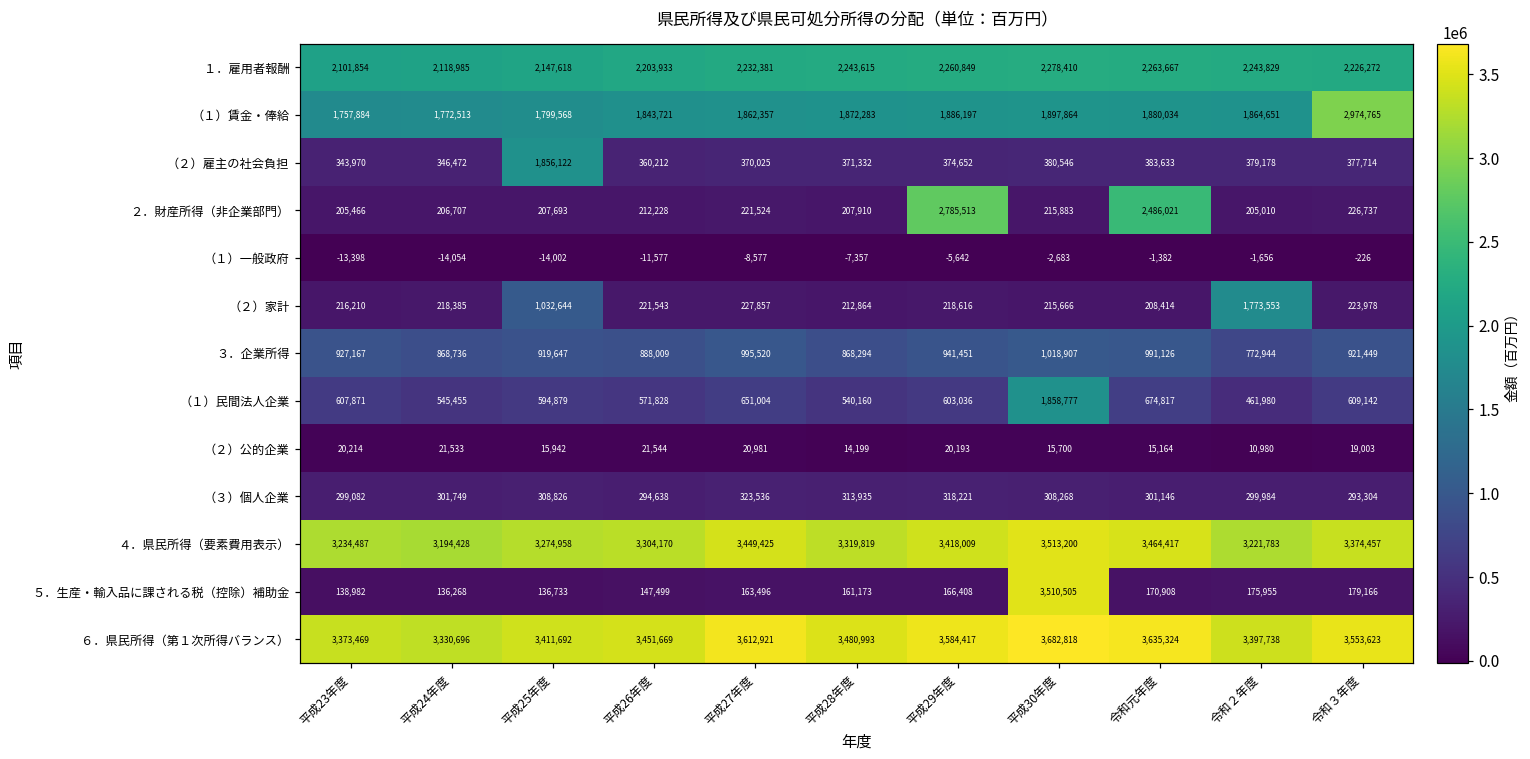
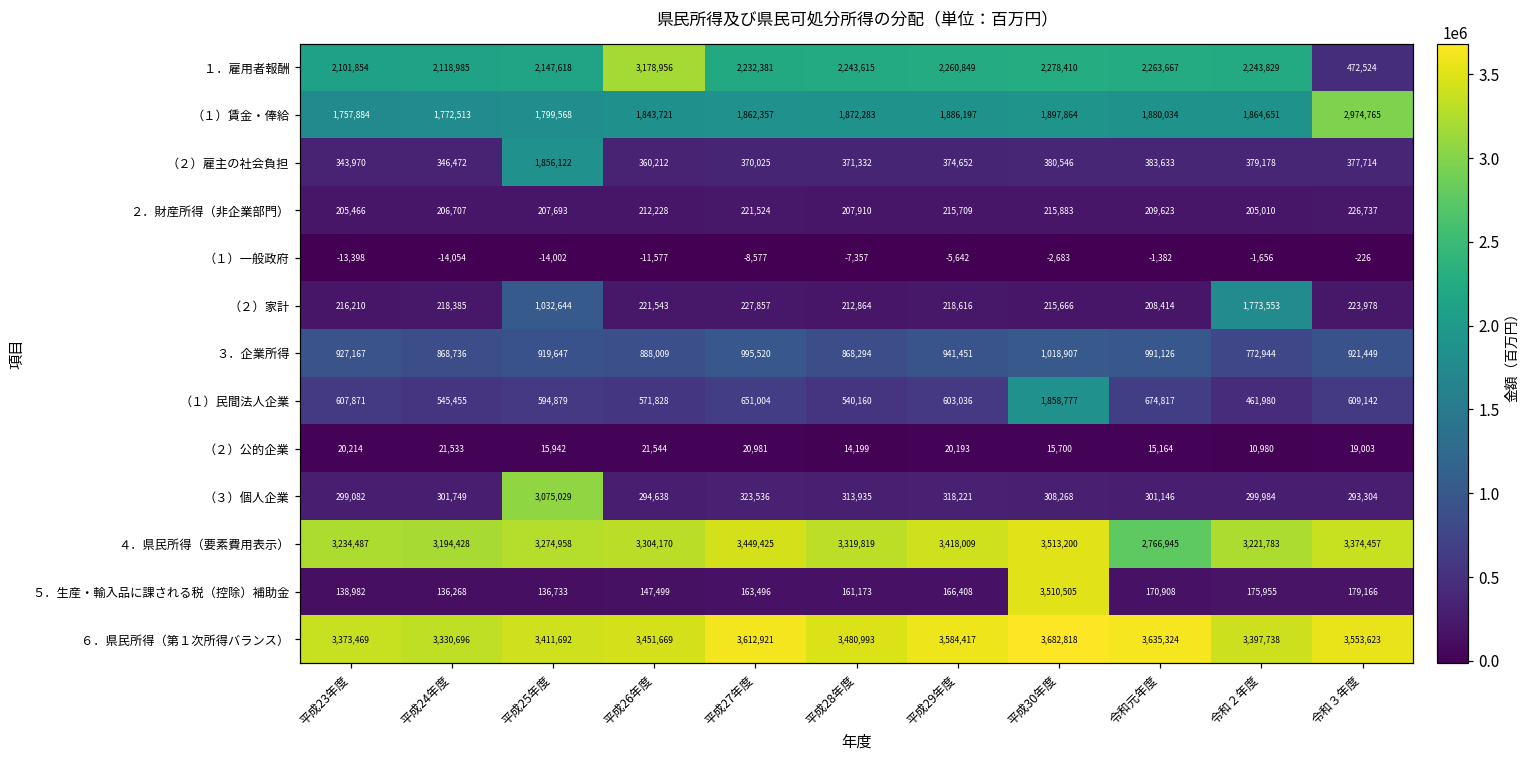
  {
    "１．雇用者報酬": {
      "平成23年度": "2,101,854",
      "平成24年度": "2,118,985",
      "平成25年度": "2,147,618",
-     "平成26年度": "2,203,933",
+     "平成26年度": "3,178,956",
      "平成27年度": "2,232,381",
      "平成28年度": "2,243,615",
      "平成29年度": "2,260,849",
      "平成30年度": "2,278,410",
      "令和元年度": "2,263,667",
      "令和２年度": "2,243,829",
-     "令和３年度": "2,226,272"
+     "令和３年度": "472,524"
    },
    "（１）賃金・俸給": {
      "平成23年度": "1,757,884",
      "平成24年度": "1,772,513",
      "平成25年度": "1,799,568",
      "平成26年度": "1,843,721",
      "平成27年度": "1,862,357",
      "平成28年度": "1,872,283",
      "平成29年度": "1,886,197",
      "平成30年度": "1,897,864",
      "令和元年度": "1,880,034",
      "令和２年度": "1,864,651",
      "令和３年度": "2,974,765"
    },
    "（２）雇主の社会負担": {
      "平成23年度": "343,970",
      "平成24年度": "346,472",
      "平成25年度": "1,856,122",
      "平成26年度": "360,212",
      "平成27年度": "370,025",
      "平成28年度": "371,332",
      "平成29年度": "374,652",
      "平成30年度": "380,546",
      "令和元年度": "383,633",
      "令和２年度": "379,178",
      "令和３年度": "377,714"
    },
    "２．財産所得（非企業部門）": {
      "平成23年度": "205,466",
      "平成24年度": "206,707",
      "平成25年度": "207,693",
      "平成26年度": "212,228",
      "平成27年度": "221,524",
      "平成28年度": "207,910",
-     "平成29年度": "2,785,513",
+     "平成29年度": "215,709",
      "平成30年度": "215,883",
-     "令和元年度": "2,486,021",
+     "令和元年度": "209,623",
      "令和２年度": "205,010",
      "令和３年度": "226,737"
    },
    "（１）一般政府": {
      "平成23年度": "-13,398",
      "平成24年度": "-14,054",
      "平成25年度": "-14,002",
      "平成26年度": "-11,577",
      "平成27年度": "-8,577",
      "平成28年度": "-7,357",
      "平成29年度": "-5,642",
      "平成30年度": "-2,683",
      "令和元年度": "-1,382",
      "令和２年度": "-1,656",
      "令和３年度": "-226"
    },
    "（２）家計": {
      "平成23年度": "216,210",
      "平成24年度": "218,385",
      "平成25年度": "1,032,644",
      "平成26年度": "221,543",
      "平成27年度": "227,857",
      "平成28年度": "212,864",
      "平成29年度": "218,616",
      "平成30年度": "215,666",
      "令和元年度": "208,414",
      "令和２年度": "1,773,553",
      "令和３年度": "223,978"
    },
    "３．企業所得": {
      "平成23年度": "927,167",
      "平成24年度": "868,736",
      "平成25年度": "919,647",
      "平成26年度": "888,009",
      "平成27年度": "995,520",
      "平成28年度": "868,294",
      "平成29年度": "941,451",
      "平成30年度": "1,018,907",
      "令和元年度": "991,126",
      "令和２年度": "772,944",
      "令和３年度": "921,449"
    },
    "（１）民間法人企業": {
      "平成23年度": "607,871",
      "平成24年度": "545,455",
      "平成25年度": "594,879",
      "平成26年度": "571,828",
      "平成27年度": "651,004",
      "平成28年度": "540,160",
      "平成29年度": "603,036",
      "平成30年度": "1,858,777",
      "令和元年度": "674,817",
      "令和２年度": "461,980",
      "令和３年度": "609,142"
    },
    "（２）公的企業": {
      "平成23年度": "20,214",
      "平成24年度": "21,533",
      "平成25年度": "15,942",
      "平成26年度": "21,544",
      "平成27年度": "20,981",
      "平成28年度": "14,199",
      "平成29年度": "20,193",
      "平成30年度": "15,700",
      "令和元年度": "15,164",
      "令和２年度": "10,980",
      "令和３年度": "19,003"
    },
    "（３）個人企業": {
      "平成23年度": "299,082",
      "平成24年度": "301,749",
-     "平成25年度": "308,826",
+     "平成25年度": "3,075,029",
      "平成26年度": "294,638",
      "平成27年度": "323,536",
      "平成28年度": "313,935",
      "平成29年度": "318,221",
      "平成30年度": "308,268",
      "令和元年度": "301,146",
      "令和２年度": "299,984",
      "令和３年度": "293,304"
    },
    "４．県民所得（要素費用表示）": {
      "平成23年度": "3,234,487",
      "平成24年度": "3,194,428",
      "平成25年度": "3,274,958",
      "平成26年度": "3,304,170",
      "平成27年度": "3,449,425",
      "平成28年度": "3,319,819",
      "平成29年度": "3,418,009",
      "平成30年度": "3,513,200",
-     "令和元年度": "3,464,417",
+     "令和元年度": "2,766,945",
      "令和２年度": "3,221,783",
      "令和３年度": "3,374,457"
    },
    "５．生産・輸入品に課される税（控除）補助金": {
      "平成23年度": "138,982",
      "平成24年度": "136,268",
      "平成25年度": "136,733",
      "平成26年度": "147,499",
      "平成27年度": "163,496",
      "平成28年度": "161,173",
      "平成29年度": "166,408",
      "平成30年度": "3,510,505",
      "令和元年度": "170,908",
      "令和２年度": "175,955",
      "令和３年度": "179,166"
    },
    "６．県民所得（第１次所得バランス）": {
      "平成23年度": "3,373,469",
      "平成24年度": "3,330,696",
      "平成25年度": "3,411,692",
      "平成26年度": "3,451,669",
      "平成27年度": "3,612,921",
      "平成28年度": "3,480,993",
      "平成29年度": "3,584,417",
      "平成30年度": "3,682,818",
      "令和元年度": "3,635,324",
      "令和２年度": "3,397,738",
      "令和３年度": "3,553,623"
    }
  }
